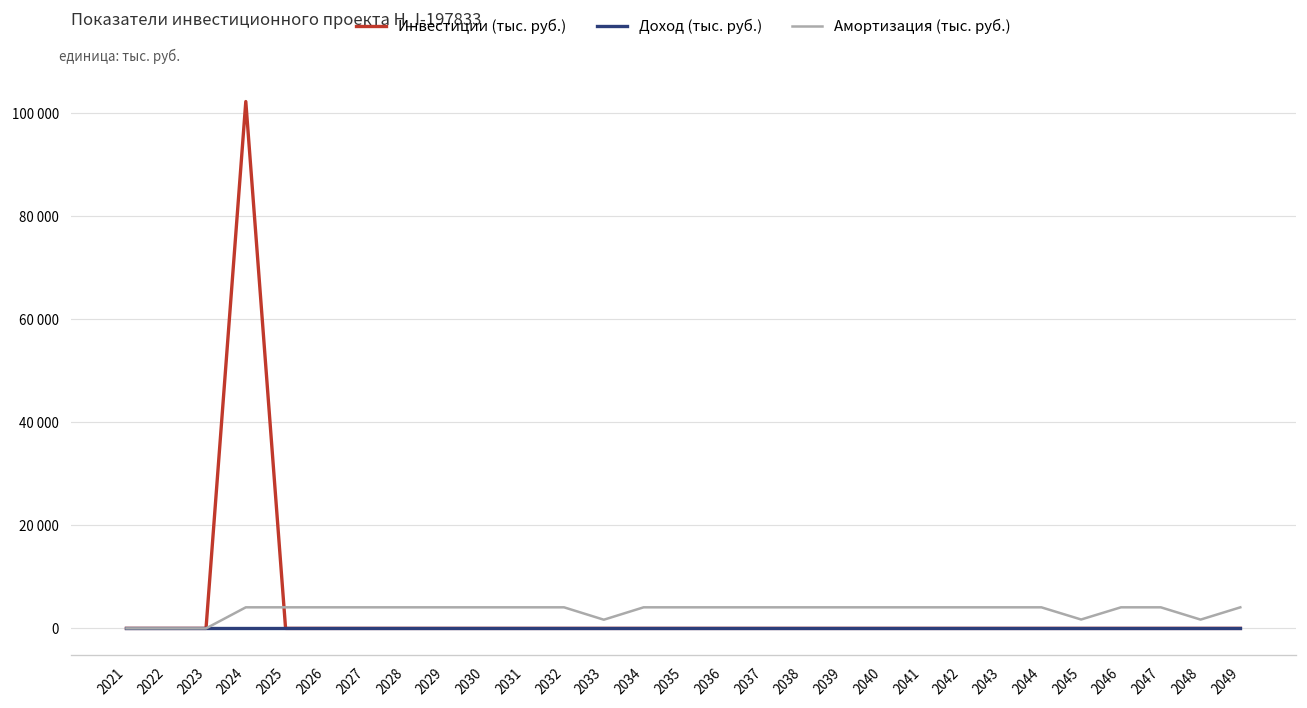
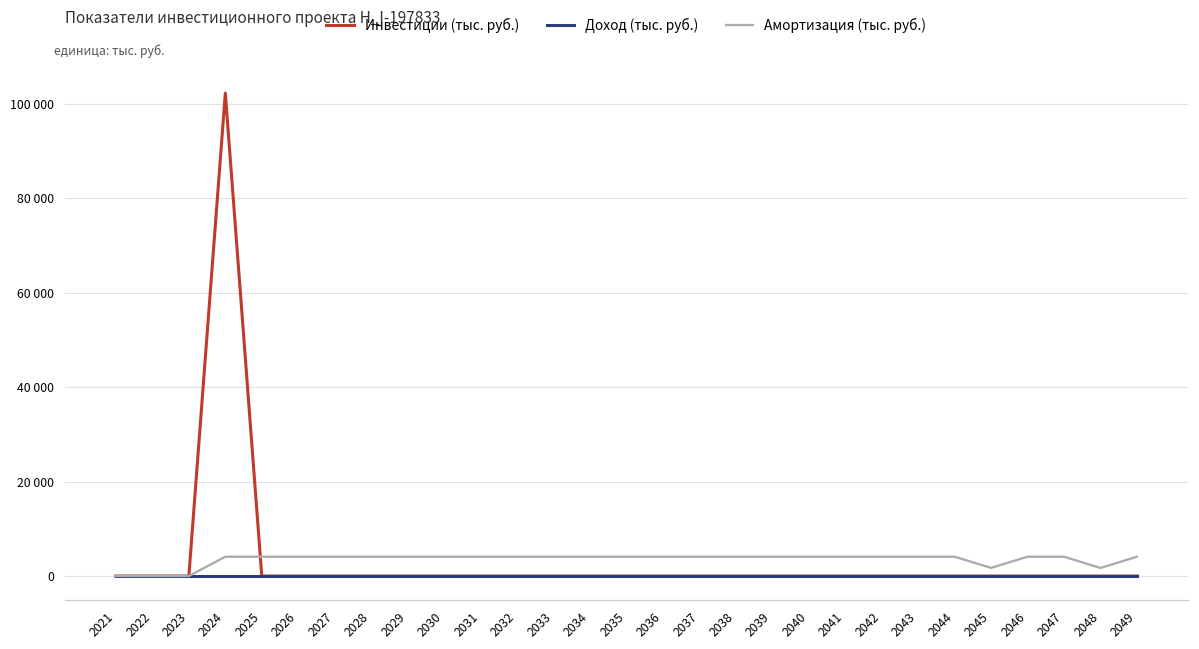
  {
    "Инвестиции (тыс. руб.)": {
      "2024": 102000
    },
    "Доход (тыс. руб.)": {
      "2024": 0
    },
    "Амортизация (тыс. руб.)": {
      "2024": 4000,
      "2025": 4000,
      "2026": 4000,
      "2027": 4000,
      "2028": 4000,
      "2029": 4000,
      "2030": 4000,
      "2031": 4000,
      "2032": 4000,
-     "2033": 2000,
+     "2033": 4000,
      "2034": 4000,
      "2035": 4000,
      "2036": 4000,
      "2037": 4000,
      "2038": 4000,
      "2039": 4000,
      "2040": 4000,
      "2041": 4000,
      "2042": 4000,
      "2043": 4000,
      "2044": 4000,
      "2045": 2000,
      "2046": 4000,
      "2047": 4000,
      "2048": 2000,
      "2049": 4000
    }
  }
